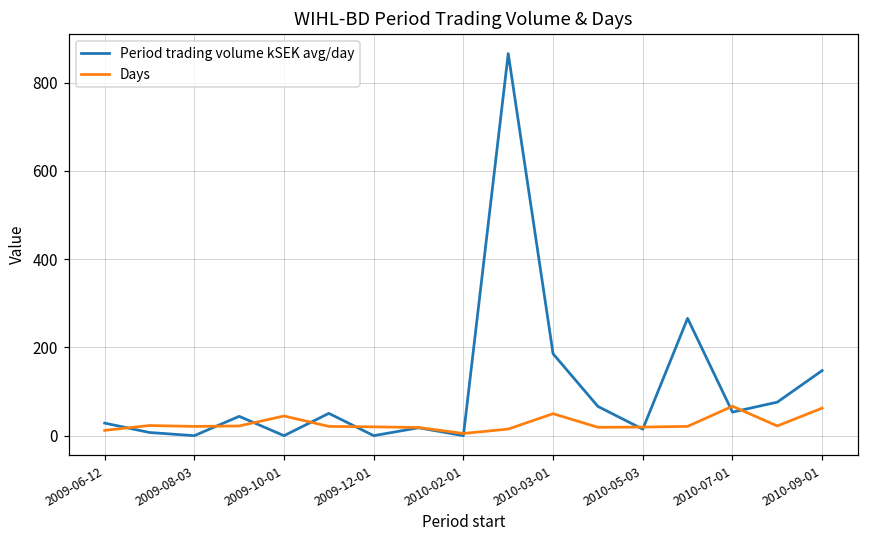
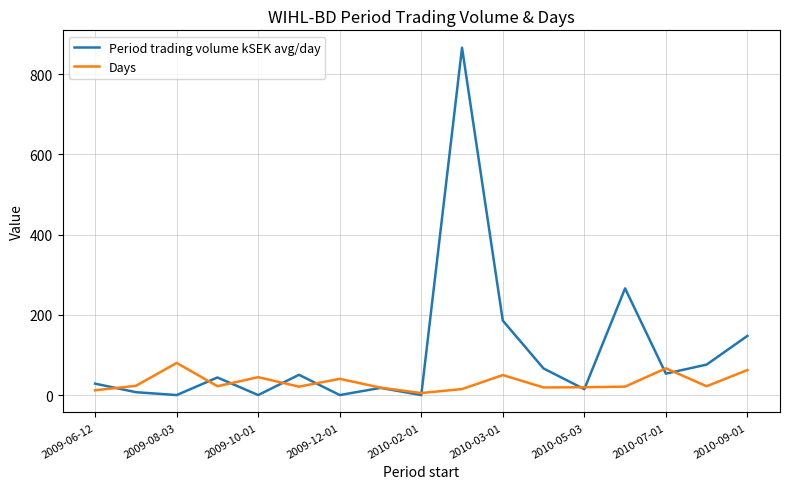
  {
    "Period trading volume kSEK avg/day": {
      "2009-06-12": 30,
      "2009-08-03": 0,
      "2009-10-01": 0,
      "2009-12-01": 0,
      "2010-03-01": 190,
      "2010-07-01": 50,
      "2010-09-01": 150
    },
    "Days": {
      "2009-06-12": 10,
-     "2009-08-03": 20,
+     "2009-08-03": 80,
      "2009-10-01": 40,
-     "2009-12-01": 20,
+     "2009-12-01": 40,
      "2010-03-01": 50,
      "2010-07-01": 70,
      "2010-09-01": 60
    }
  }
